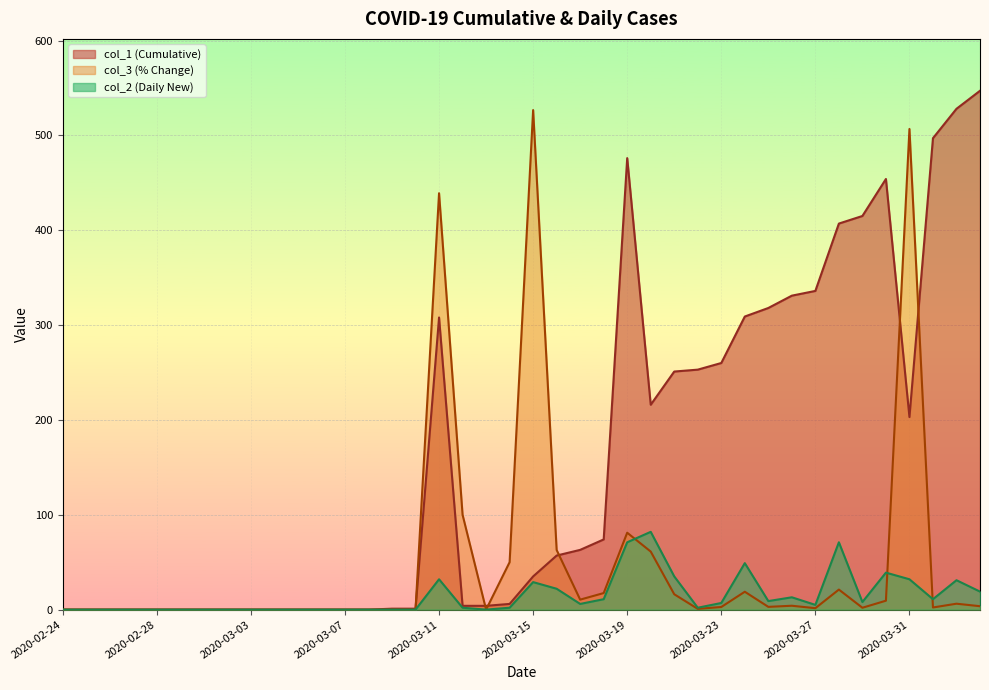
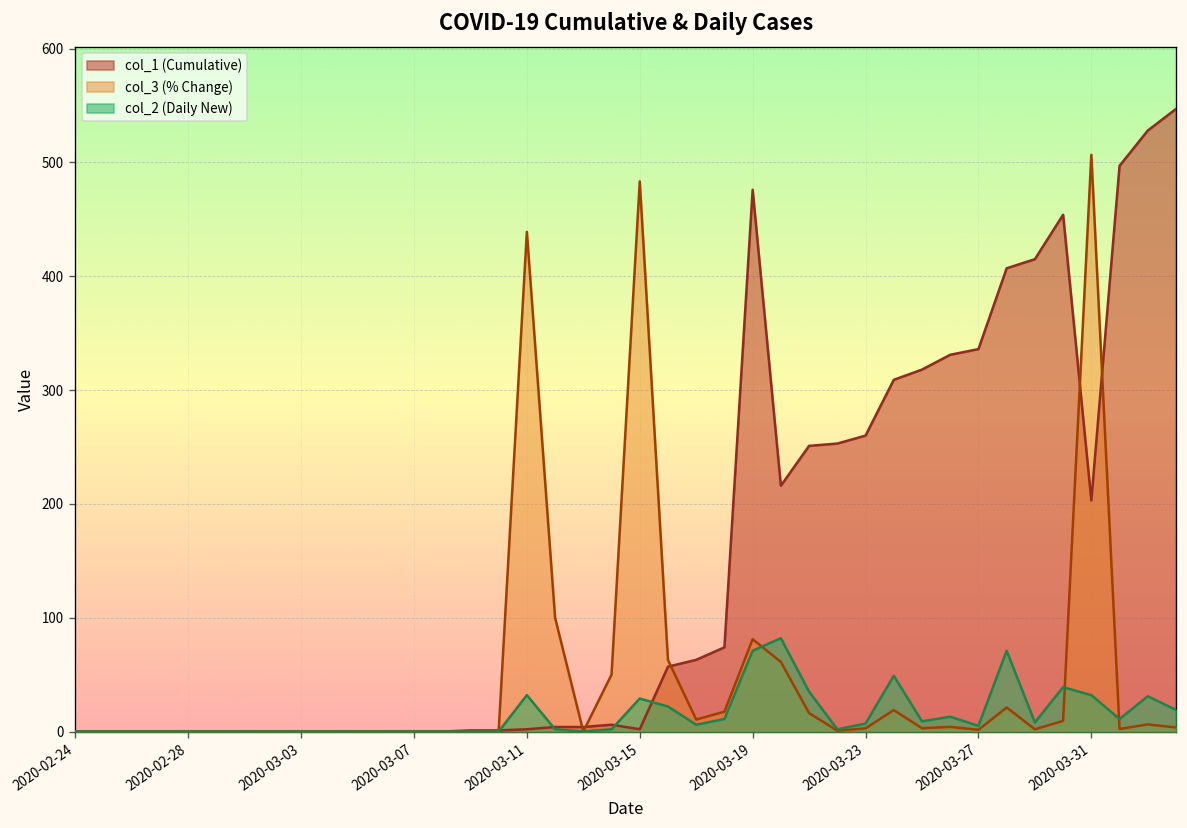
  {
    "col_1 (Cumulative)": {
-     "2020-03-11": 310,
-     "2020-03-15": 40,
+     "2020-03-11": 0,
+     "2020-03-15": 0,
      "2020-03-19": 480,
      "2020-03-23": 260,
      "2020-03-27": 340,
      "2020-03-31": 200
    },
    "col_3 (% Change)": {
      "2020-03-11": 440,
-     "2020-03-15": 530,
+     "2020-03-15": 480,
      "2020-03-19": 80,
      "2020-03-23": 0,
      "2020-03-27": 0,
      "2020-03-31": 510
    },
    "col_2 (Daily New)": {
      "2020-03-11": 30,
      "2020-03-15": 30,
      "2020-03-19": 70,
      "2020-03-23": 10,
      "2020-03-27": 10,
      "2020-03-31": 30
    }
  }
